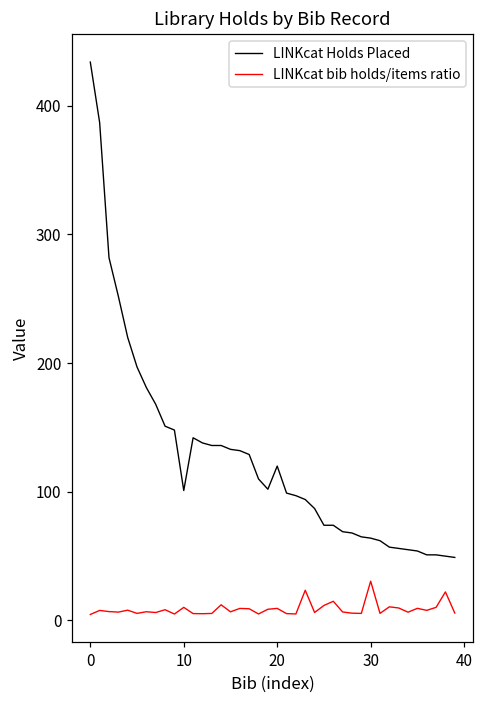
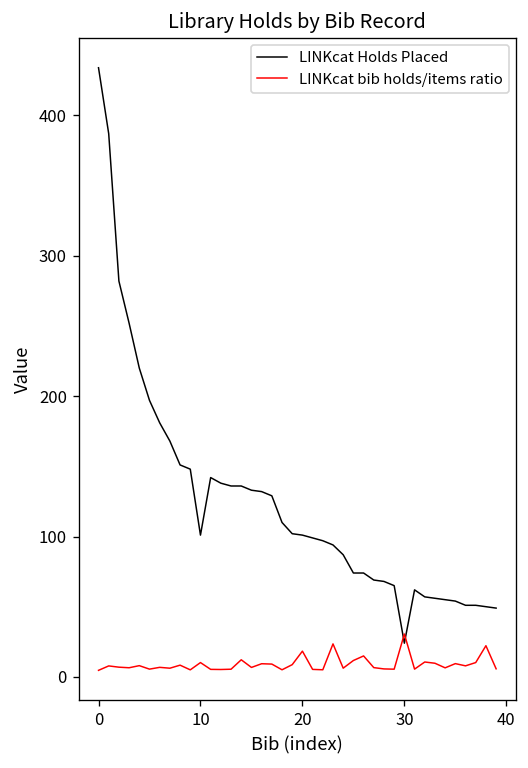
  {
    "LINKcat Holds Placed": {
      "0": 434,
      "10": 101,
-     "20": 120,
-     "30": 64
+     "20": 101,
+     "30": 24
    },
    "LINKcat bib holds/items ratio": {
      "0": 5,
      "10": 10,
-     "20": 9,
+     "20": 18,
      "30": 31
    }
  }
